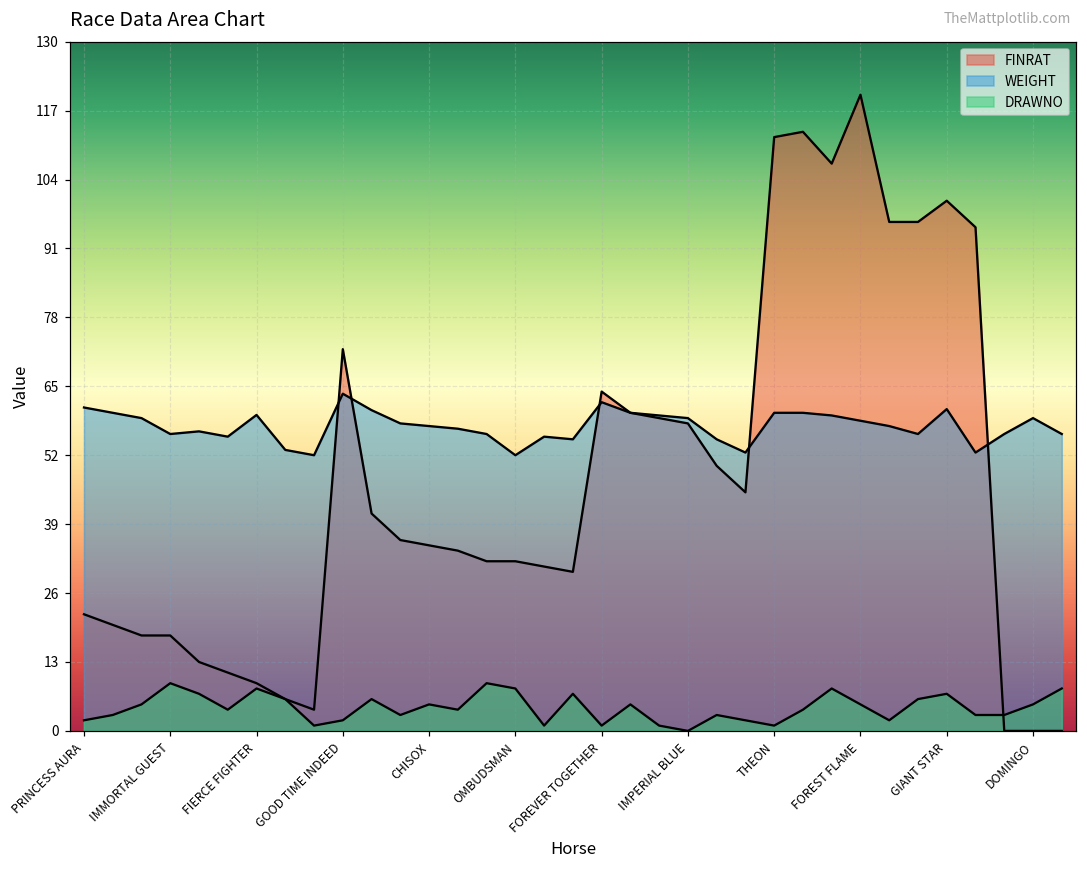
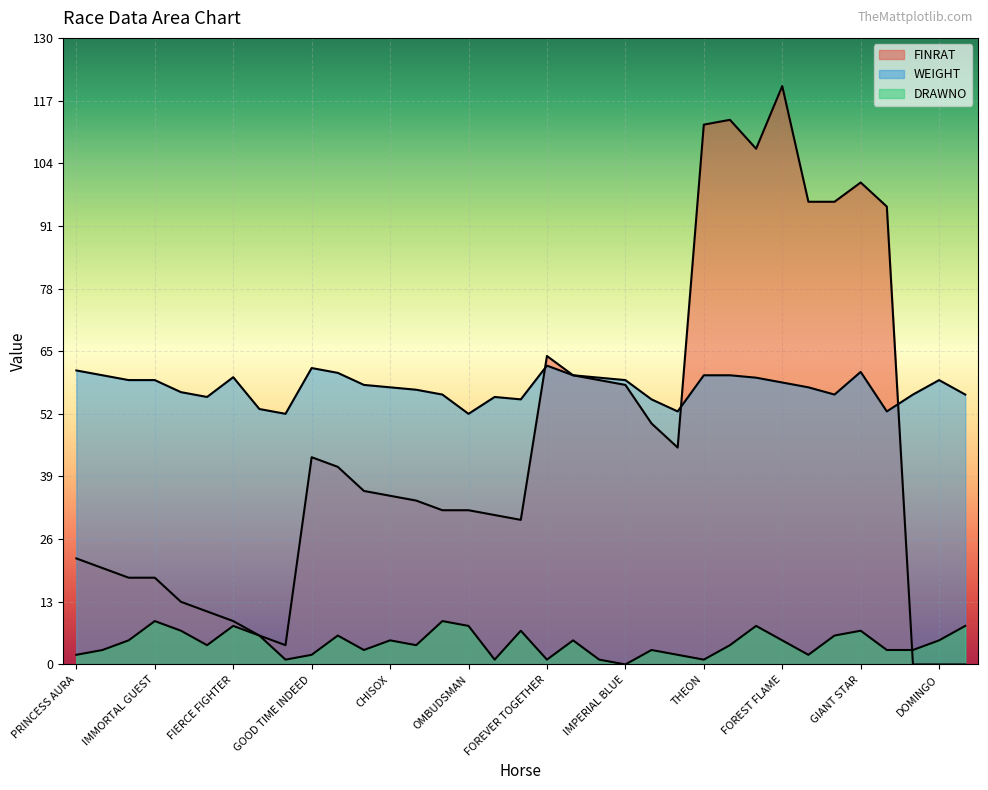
  {
    "FINRAT": {
      "PRINCESS AURA": 22,
      "IMMORTAL GUEST": 18,
      "FIERCE FIGHTER": 9,
-     "GOOD TIME INDEED": 72,
+     "GOOD TIME INDEED": 43,
      "CHISOX": 35,
      "OMBUDSMAN": 32,
      "FOREVER TOGETHER": 64,
      "IMPERIAL BLUE": 58,
      "THEON": 112,
      "FOREST FLAME": 120,
      "GIANT STAR": 100,
      "DOMINGO": 0
    },
    "WEIGHT": {
      "PRINCESS AURA": 61,
-     "IMMORTAL GUEST": 56,
+     "IMMORTAL GUEST": 59,
      "FIERCE FIGHTER": 60,
-     "GOOD TIME INDEED": 64,
+     "GOOD TIME INDEED": 62,
      "CHISOX": 58,
      "OMBUDSMAN": 52,
      "FOREVER TOGETHER": 62,
      "IMPERIAL BLUE": 59,
      "THEON": 60,
      "FOREST FLAME": 59,
      "GIANT STAR": 61,
      "DOMINGO": 59
    },
    "DRAWNO": {
      "PRINCESS AURA": 2,
      "IMMORTAL GUEST": 9,
      "FIERCE FIGHTER": 8,
      "GOOD TIME INDEED": 2,
      "CHISOX": 5,
      "OMBUDSMAN": 8,
      "FOREVER TOGETHER": 1,
      "IMPERIAL BLUE": 0,
      "THEON": 1,
      "FOREST FLAME": 5,
      "GIANT STAR": 7,
      "DOMINGO": 5
    }
  }
